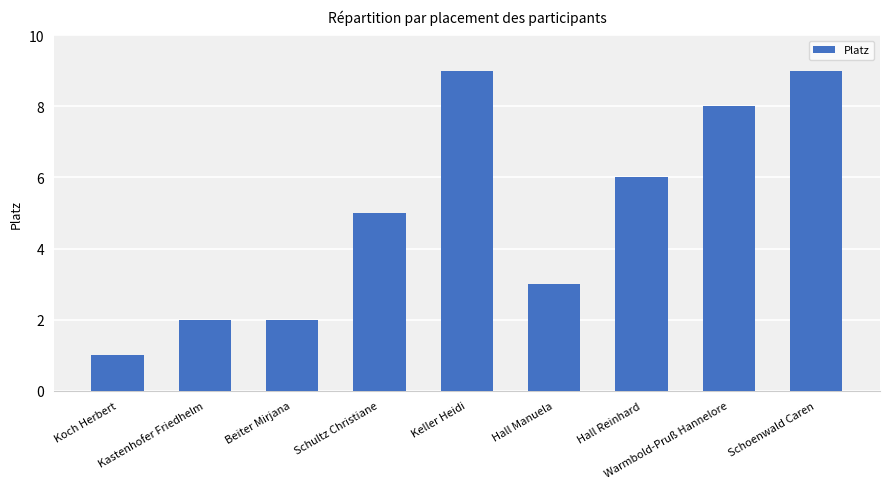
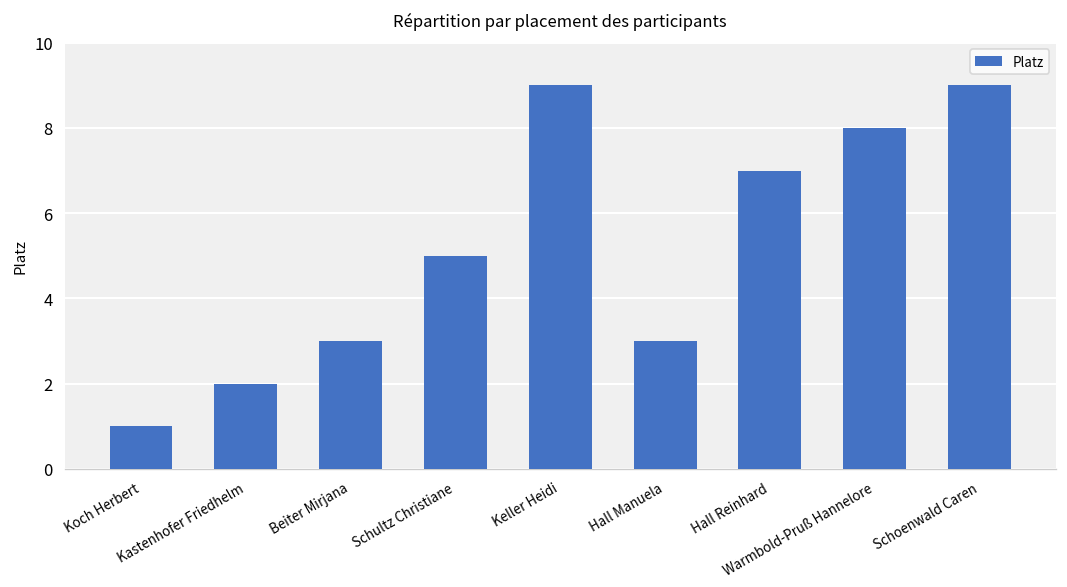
  {
    "Koch Herbert": 1,
    "Kastenhofer Friedhelm": 2,
-   "Beiter Mirjana": 2,
+   "Beiter Mirjana": 3,
    "Schultz Christiane": 5,
    "Keller Heidi": 9,
    "Hall Manuela": 3,
-   "Hall Reinhard": 6,
+   "Hall Reinhard": 7,
    "Warmbold-Pruß Hannelore": 8,
    "Schoenwald Caren": 9
  }
